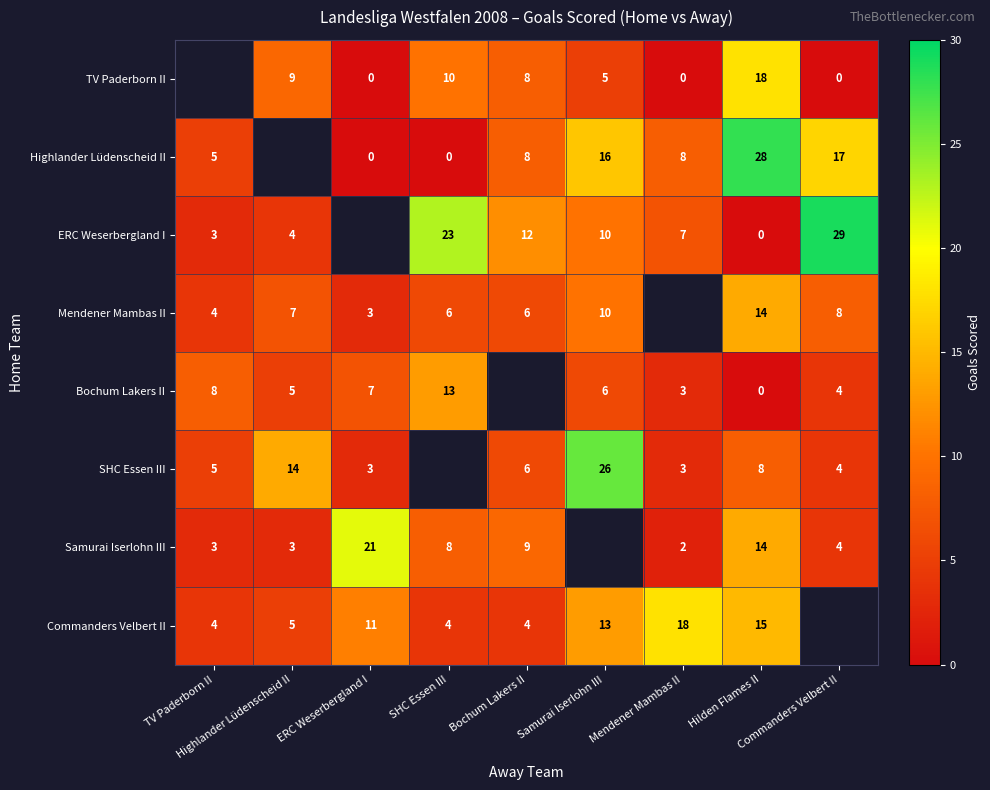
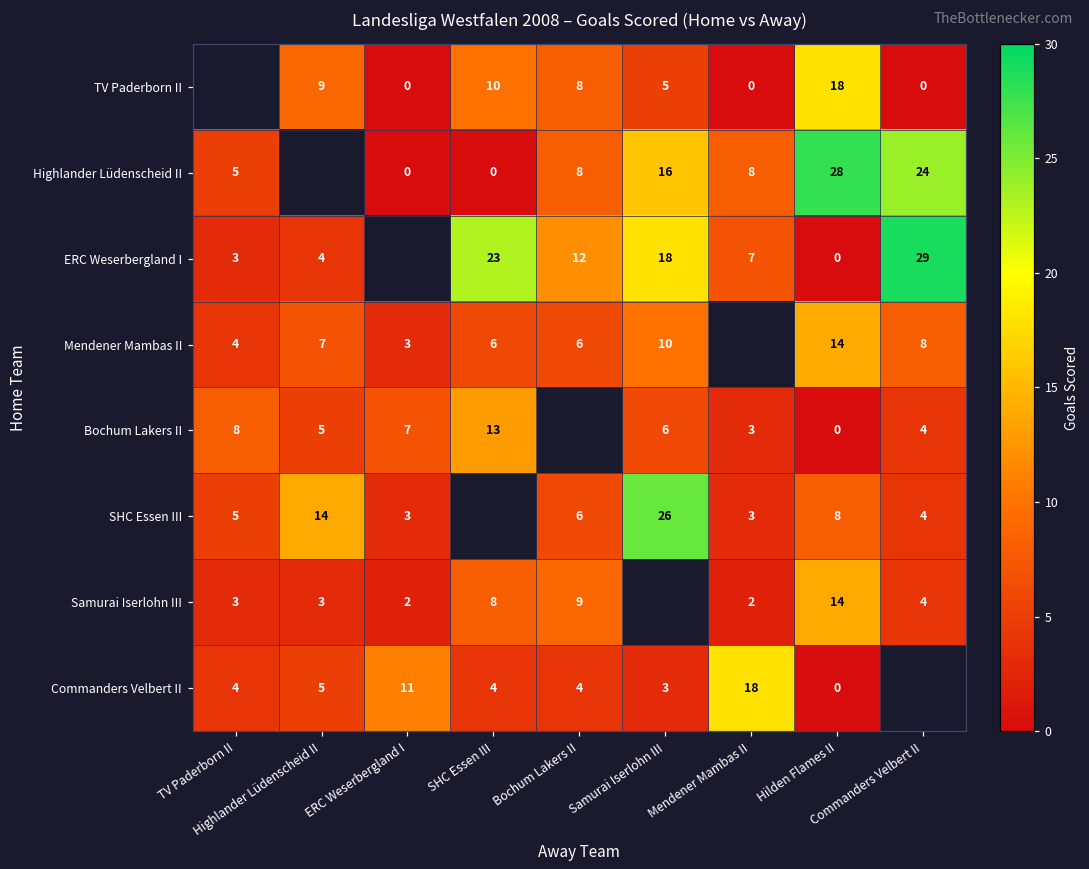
  {
    "TV Paderborn II": {
      "Highlander Lüdenscheid II": 9,
      "ERC Weserbergland I": 0,
      "SHC Essen III": 10,
      "Bochum Lakers II": 8,
      "Samurai Iserlohn III": 5,
      "Mendener Mambas II": 0,
      "Hilden Flames II": 18,
      "Commanders Velbert II": 0
    },
    "Highlander Lüdenscheid II": {
      "TV Paderborn II": 5,
      "ERC Weserbergland I": 0,
      "SHC Essen III": 0,
      "Bochum Lakers II": 8,
      "Samurai Iserlohn III": 16,
      "Mendener Mambas II": 8,
      "Hilden Flames II": 28,
-     "Commanders Velbert II": 17
+     "Commanders Velbert II": 24
    },
    "ERC Weserbergland I": {
      "TV Paderborn II": 3,
      "Highlander Lüdenscheid II": 4,
      "SHC Essen III": 23,
      "Bochum Lakers II": 12,
-     "Samurai Iserlohn III": 10,
+     "Samurai Iserlohn III": 18,
      "Mendener Mambas II": 7,
      "Hilden Flames II": 0,
      "Commanders Velbert II": 29
    },
    "Mendener Mambas II": {
      "TV Paderborn II": 4,
      "Highlander Lüdenscheid II": 7,
      "ERC Weserbergland I": 3,
      "SHC Essen III": 6,
      "Bochum Lakers II": 6,
      "Samurai Iserlohn III": 10,
      "Hilden Flames II": 14,
      "Commanders Velbert II": 8
    },
    "Bochum Lakers II": {
      "TV Paderborn II": 8,
      "Highlander Lüdenscheid II": 5,
      "ERC Weserbergland I": 7,
      "SHC Essen III": 13,
      "Samurai Iserlohn III": 6,
      "Mendener Mambas II": 3,
      "Hilden Flames II": 0,
      "Commanders Velbert II": 4
    },
    "SHC Essen III": {
      "TV Paderborn II": 5,
      "Highlander Lüdenscheid II": 14,
      "ERC Weserbergland I": 3,
      "Bochum Lakers II": 6,
      "Samurai Iserlohn III": 26,
      "Mendener Mambas II": 3,
      "Hilden Flames II": 8,
      "Commanders Velbert II": 4
    },
    "Samurai Iserlohn III": {
      "TV Paderborn II": 3,
      "Highlander Lüdenscheid II": 3,
-     "ERC Weserbergland I": 21,
+     "ERC Weserbergland I": 2,
      "SHC Essen III": 8,
      "Bochum Lakers II": 9,
      "Mendener Mambas II": 2,
      "Hilden Flames II": 14,
      "Commanders Velbert II": 4
    },
    "Commanders Velbert II": {
      "TV Paderborn II": 4,
      "Highlander Lüdenscheid II": 5,
      "ERC Weserbergland I": 11,
      "SHC Essen III": 4,
      "Bochum Lakers II": 4,
-     "Samurai Iserlohn III": 13,
+     "Samurai Iserlohn III": 3,
      "Mendener Mambas II": 18,
-     "Hilden Flames II": 15
+     "Hilden Flames II": 0
    }
  }
